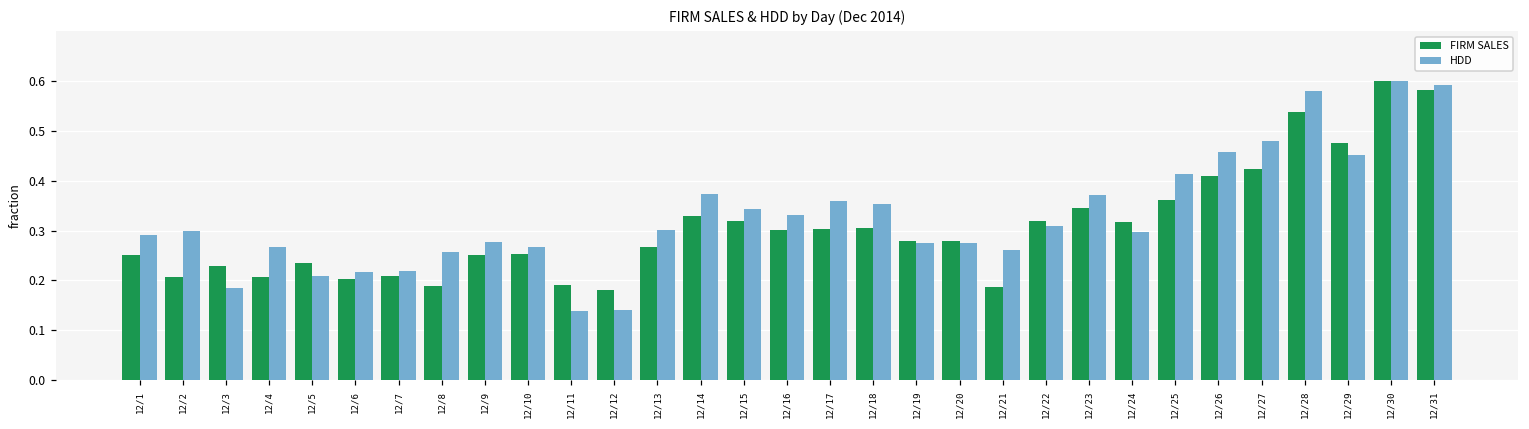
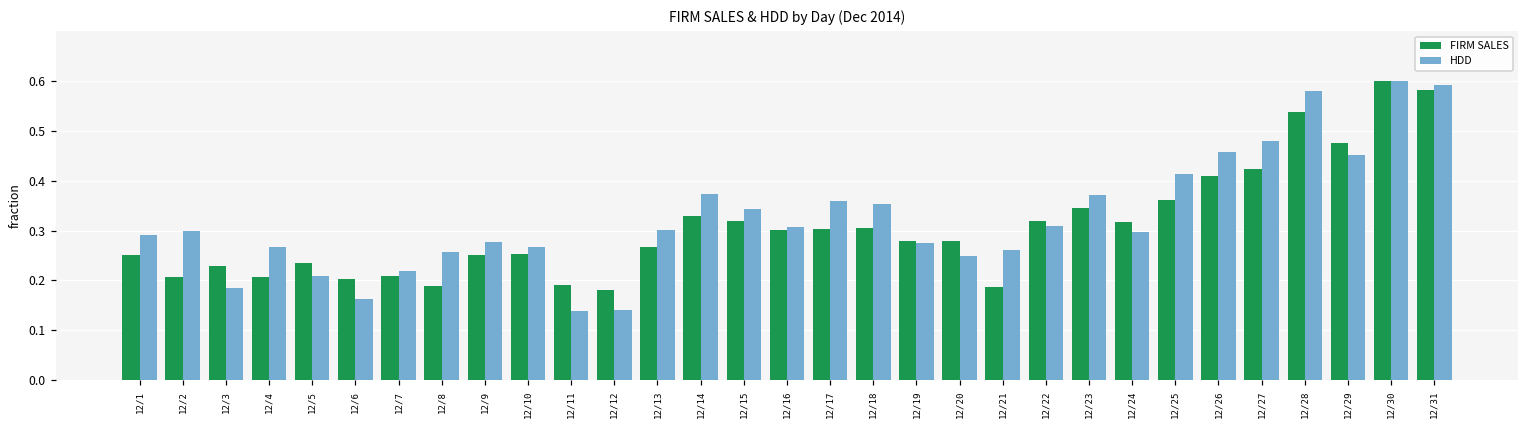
  {
    "FIRM SALES": {
      "12/1": 0.25,
      "12/2": 0.21,
      "12/3": 0.23,
      "12/4": 0.21,
      "12/5": 0.23,
      "12/6": 0.20,
      "12/7": 0.21,
      "12/8": 0.19,
      "12/9": 0.25,
      "12/10": 0.25,
      "12/11": 0.19,
      "12/12": 0.18,
      "12/13": 0.27,
      "12/14": 0.33,
      "12/15": 0.32,
      "12/16": 0.30,
      "12/17": 0.30,
      "12/18": 0.31,
      "12/19": 0.28,
      "12/20": 0.28,
      "12/21": 0.19,
      "12/22": 0.32,
      "12/23": 0.35,
      "12/24": 0.32,
      "12/25": 0.36,
      "12/26": 0.41,
      "12/27": 0.42,
      "12/28": 0.54,
      "12/29": 0.48,
      "12/30": 0.60,
      "12/31": 0.58
    },
    "HDD": {
      "12/1": 0.29,
      "12/2": 0.30,
      "12/3": 0.19,
      "12/4": 0.27,
      "12/5": 0.21,
-     "12/6": 0.22,
+     "12/6": 0.16,
      "12/7": 0.22,
      "12/8": 0.26,
      "12/9": 0.28,
      "12/10": 0.27,
      "12/11": 0.14,
      "12/12": 0.14,
      "12/13": 0.30,
      "12/14": 0.37,
      "12/15": 0.34,
-     "12/16": 0.33,
+     "12/16": 0.31,
      "12/17": 0.36,
      "12/18": 0.35,
      "12/19": 0.28,
-     "12/20": 0.27,
+     "12/20": 0.25,
      "12/21": 0.26,
      "12/22": 0.31,
      "12/23": 0.37,
      "12/24": 0.30,
      "12/25": 0.41,
      "12/26": 0.46,
      "12/27": 0.48,
      "12/28": 0.58,
      "12/29": 0.45,
      "12/30": 0.60,
      "12/31": 0.59
    }
  }
